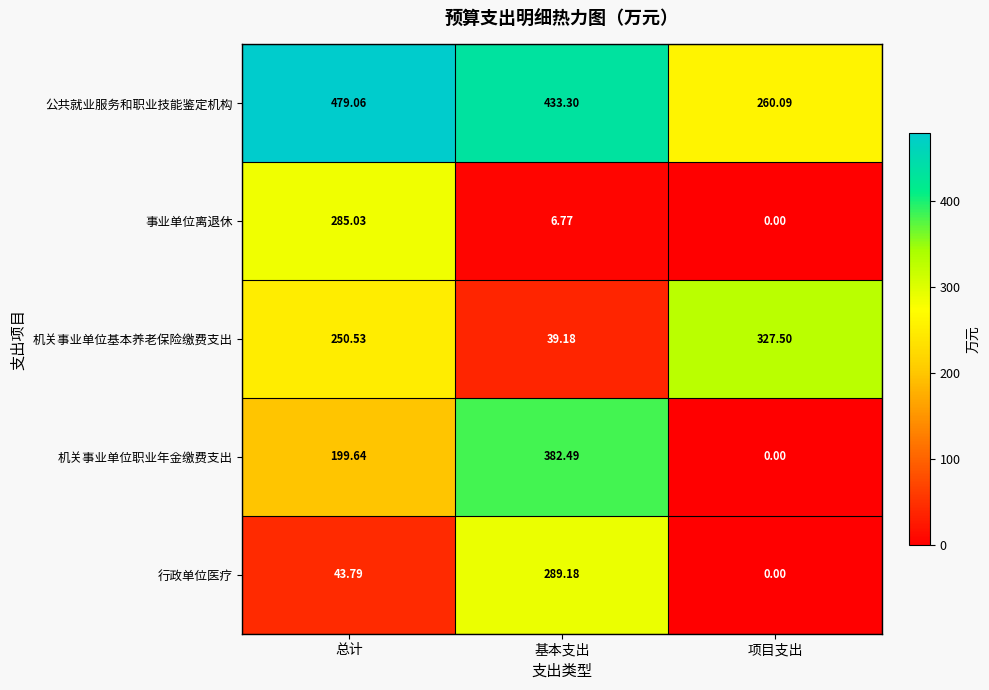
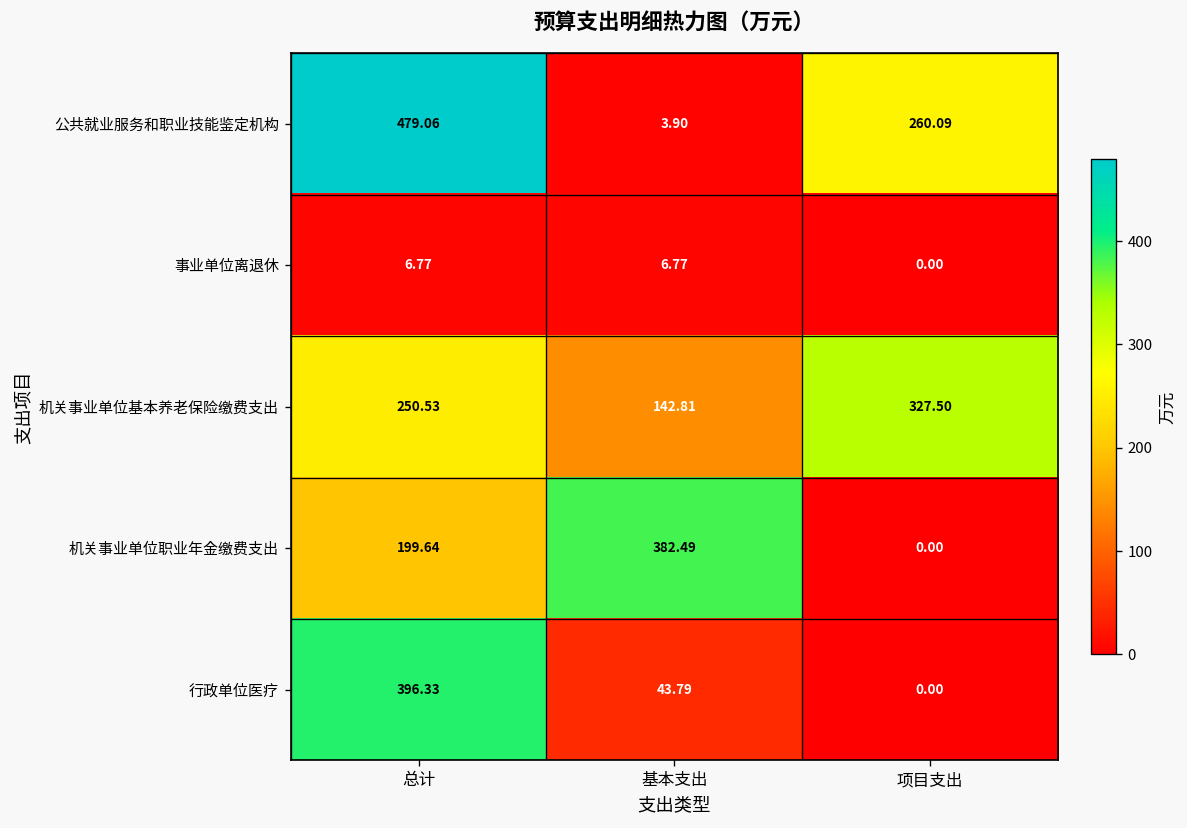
  {
    "公共就业服务和职业技能鉴定机构": {
      "总计": 479.06,
-     "基本支出": 433.30,
+     "基本支出": 3.90,
      "项目支出": 260.09
    },
    "事业单位离退休": {
-     "总计": 285.03,
+     "总计": 6.77,
      "基本支出": 6.77,
      "项目支出": 0.00
    },
    "机关事业单位基本养老保险缴费支出": {
      "总计": 250.53,
-     "基本支出": 39.18,
+     "基本支出": 142.81,
      "项目支出": 327.50
    },
    "机关事业单位职业年金缴费支出": {
      "总计": 199.64,
      "基本支出": 382.49,
      "项目支出": 0.00
    },
    "行政单位医疗": {
-     "总计": 43.79,
-     "基本支出": 289.18,
+     "总计": 396.33,
+     "基本支出": 43.79,
      "项目支出": 0.00
    }
  }
